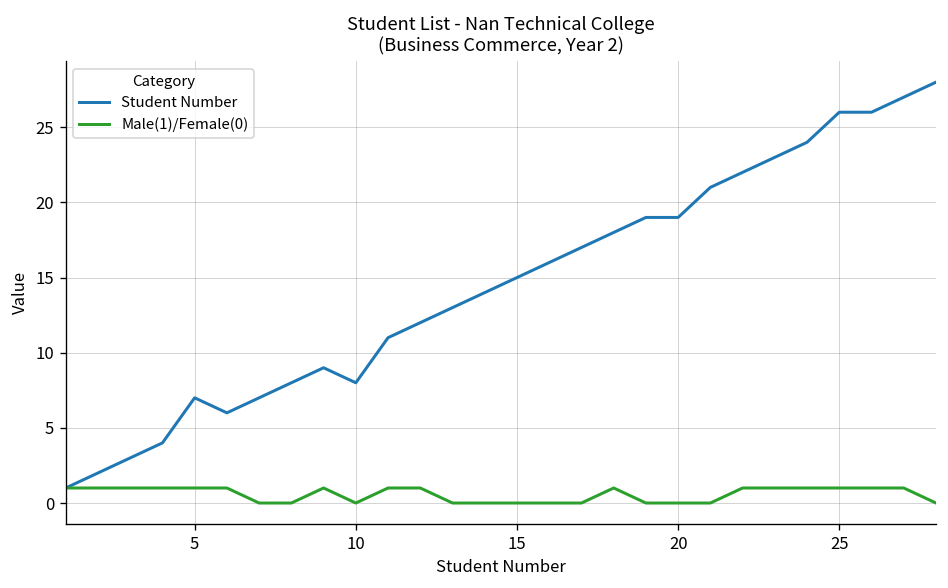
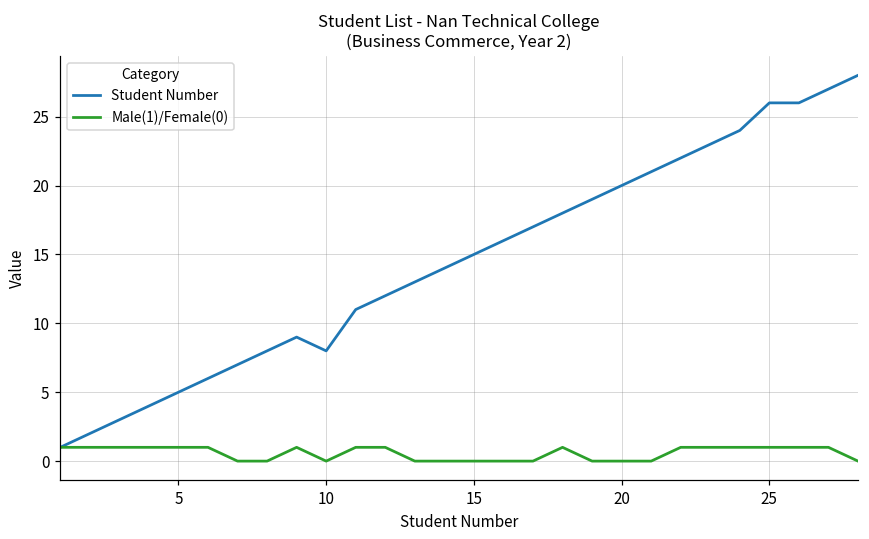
  {
    "Student Number": {
-     "5": 7,
+     "5": 5,
      "10": 8,
      "15": 15,
-     "20": 19,
+     "20": 20,
      "25": 26
    },
    "Male(1)/Female(0)": {
      "5": 1,
      "10": 0,
      "15": 0,
      "20": 0,
      "25": 1
    }
  }
